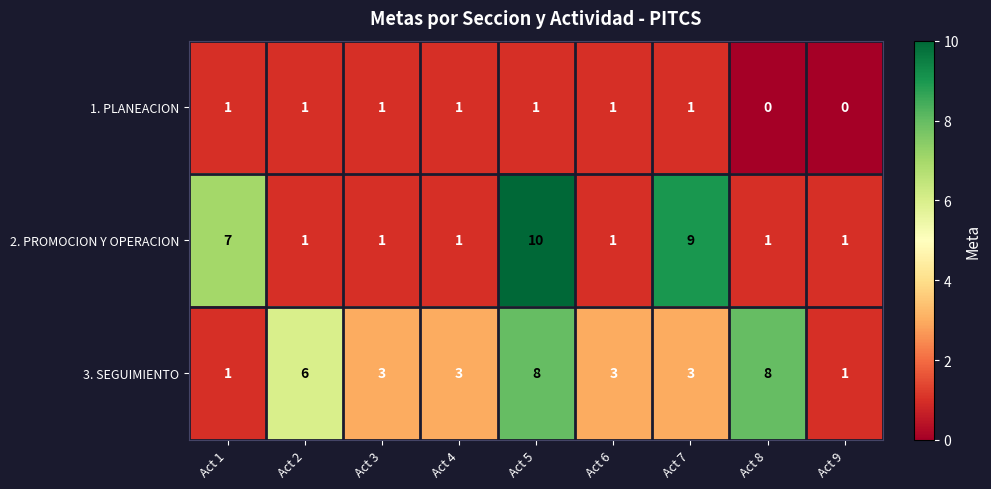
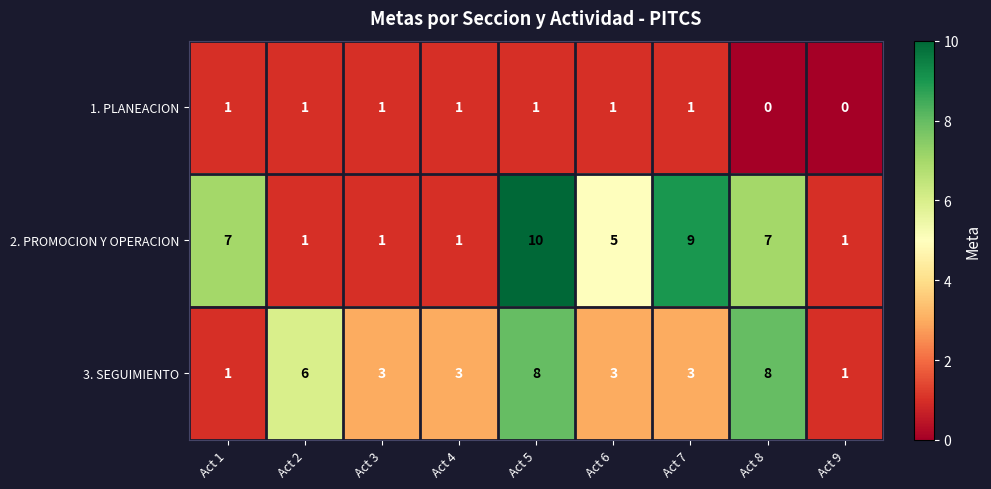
  {
    "1. PLANEACION": {
      "Act 1": 1,
      "Act 2": 1,
      "Act 3": 1,
      "Act 4": 1,
      "Act 5": 1,
      "Act 6": 1,
      "Act 7": 1,
      "Act 8": 0,
      "Act 9": 0
    },
    "2. PROMOCION Y OPERACION": {
      "Act 1": 7,
      "Act 2": 1,
      "Act 3": 1,
      "Act 4": 1,
      "Act 5": 10,
-     "Act 6": 1,
+     "Act 6": 5,
      "Act 7": 9,
-     "Act 8": 1,
+     "Act 8": 7,
      "Act 9": 1
    },
    "3. SEGUIMIENTO": {
      "Act 1": 1,
      "Act 2": 6,
      "Act 3": 3,
      "Act 4": 3,
      "Act 5": 8,
      "Act 6": 3,
      "Act 7": 3,
      "Act 8": 8,
      "Act 9": 1
    }
  }
